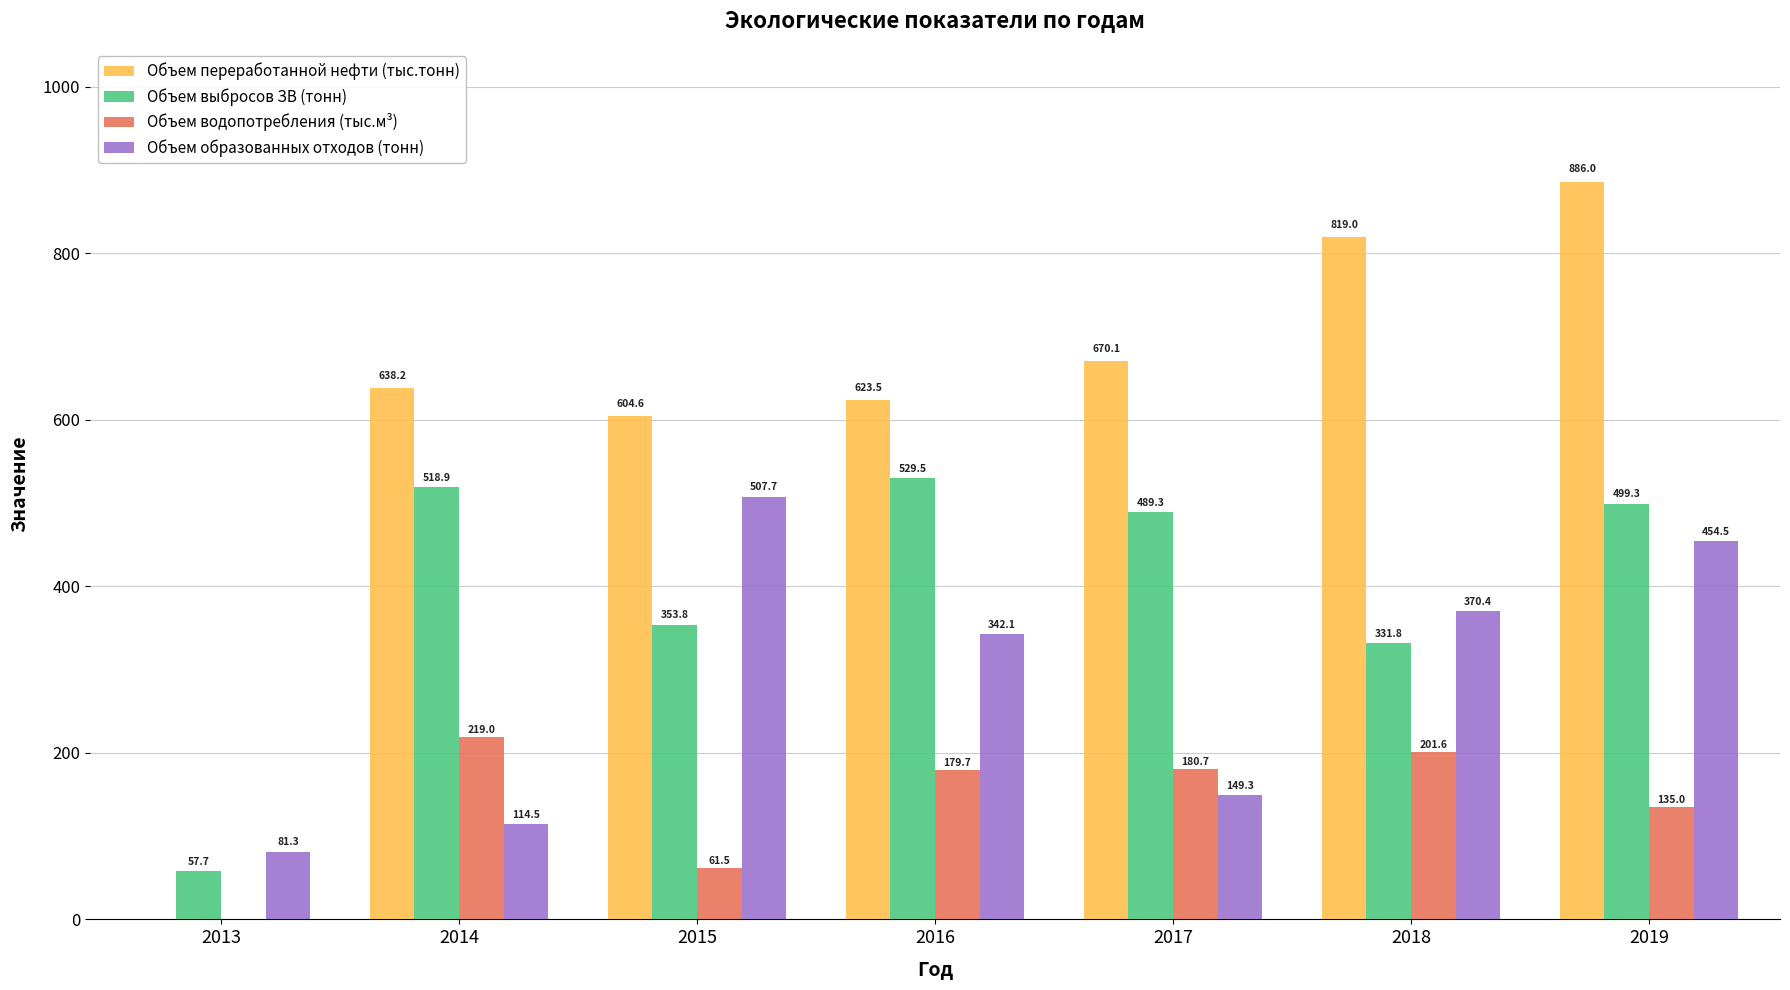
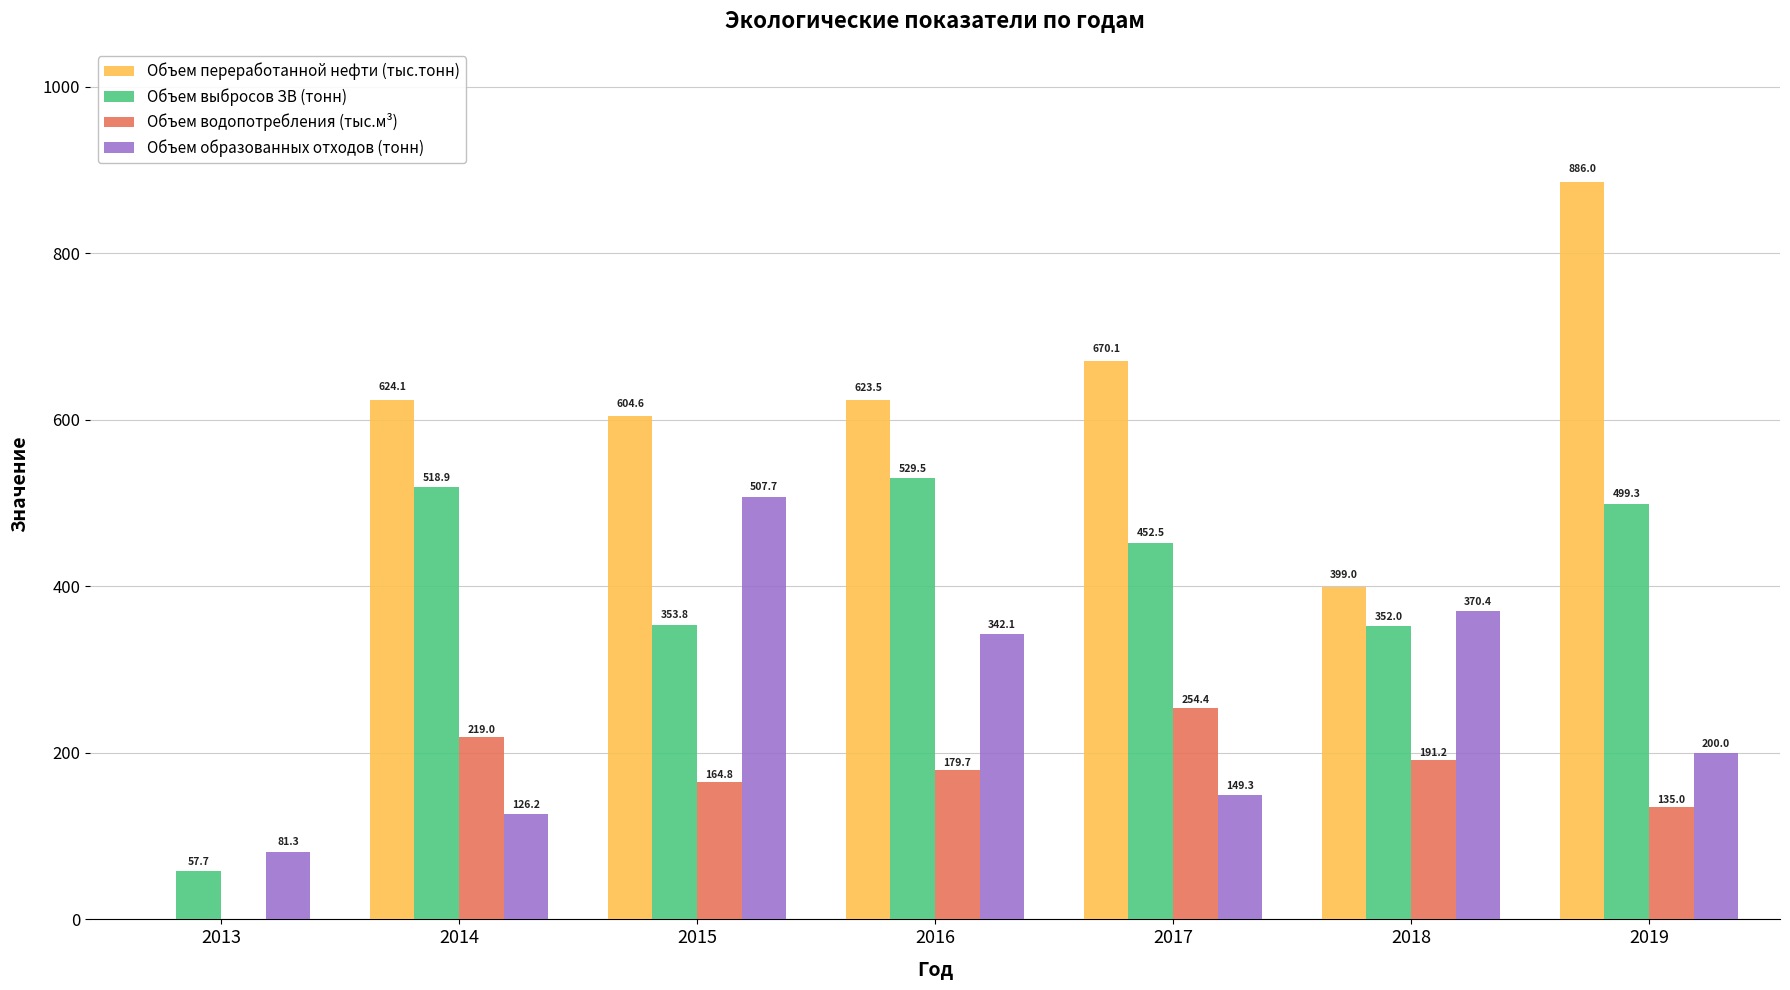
  {
    "Объем переработанной нефти (тыс.тонн)": {
-     "2014": 638.2,
+     "2014": 624.1,
      "2015": 604.6,
      "2016": 623.5,
      "2017": 670.1,
-     "2018": 819.0,
+     "2018": 399.0,
      "2019": 886.0
    },
    "Объем выбросов ЗВ (тонн)": {
      "2013": 57.7,
      "2014": 518.9,
      "2015": 353.8,
      "2016": 529.5,
-     "2017": 489.3,
-     "2018": 331.8,
+     "2017": 452.5,
+     "2018": 352.0,
      "2019": 499.3
    },
    "Объем водопотребления (тыс.м³)": {
      "2014": 219.0,
-     "2015": 61.5,
+     "2015": 164.8,
      "2016": 179.7,
-     "2017": 180.7,
-     "2018": 201.6,
+     "2017": 254.4,
+     "2018": 191.2,
      "2019": 135.0
    },
    "Объем образованных отходов (тонн)": {
      "2013": 81.3,
-     "2014": 114.5,
+     "2014": 126.2,
      "2015": 507.7,
      "2016": 342.1,
      "2017": 149.3,
      "2018": 370.4,
-     "2019": 454.5
+     "2019": 200.0
    }
  }
